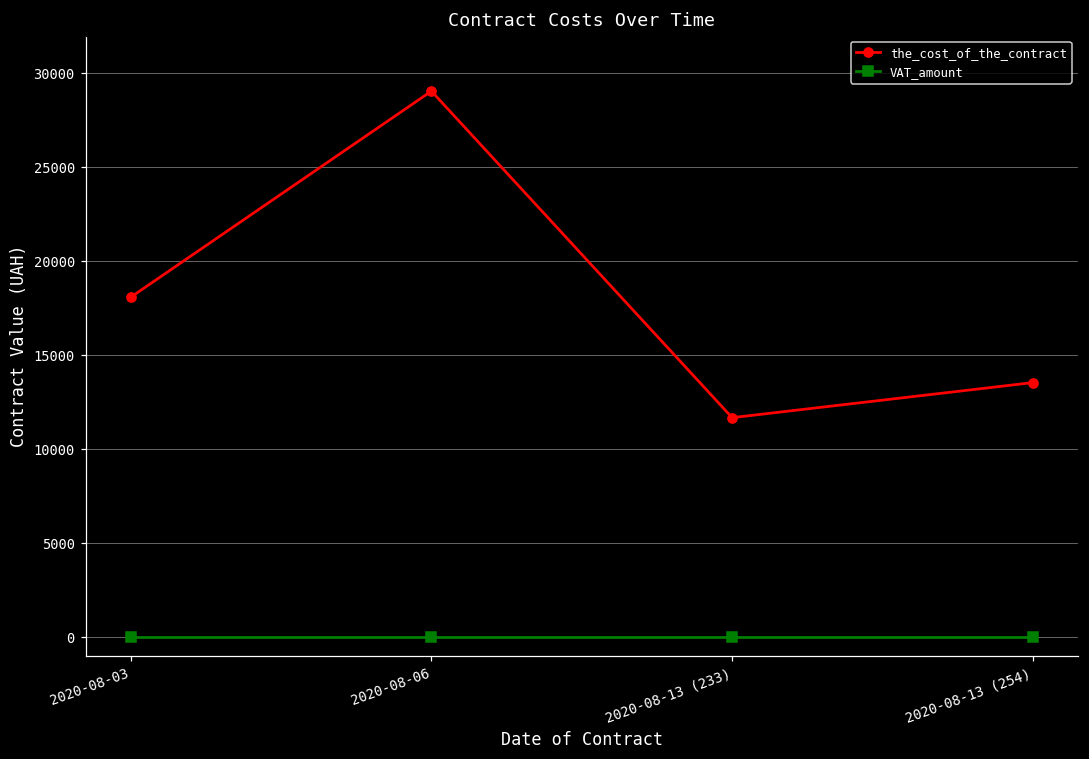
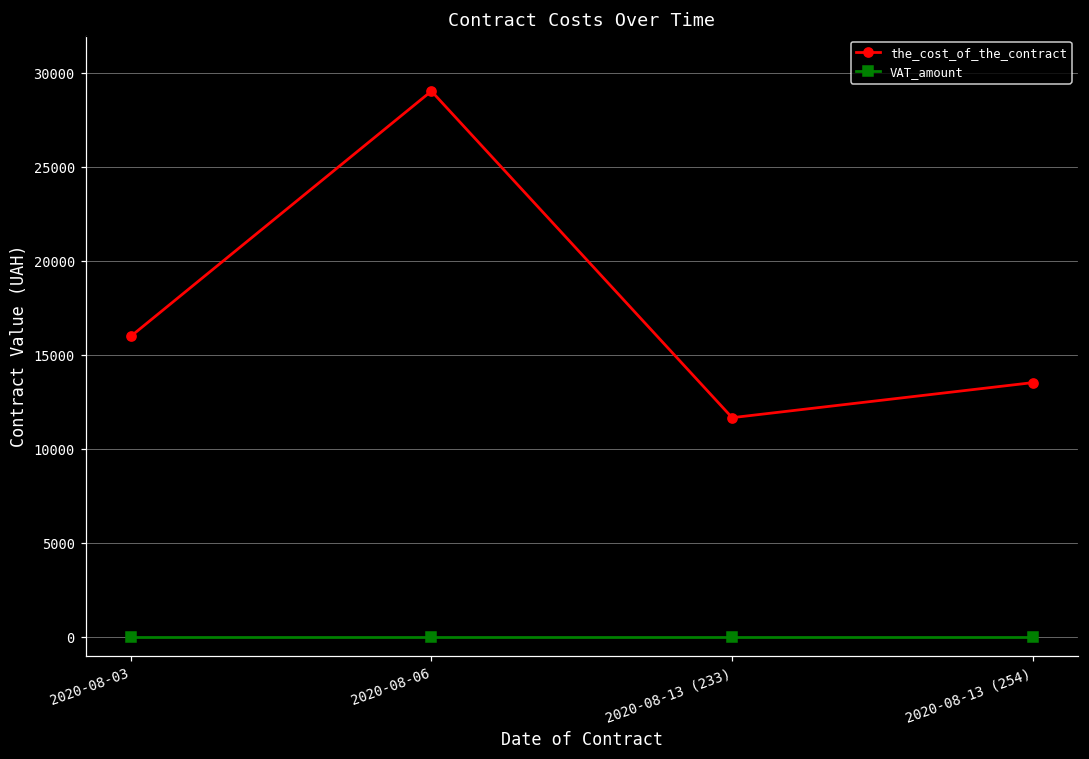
  {
    "the_cost_of_the_contract": {
-     "2020-08-03": 18100,
+     "2020-08-03": 16000,
      "2020-08-06": 29000,
      "2020-08-13 (233)": 11700,
      "2020-08-13 (254)": 13500
    },
    "VAT_amount": {
      "2020-08-03": 0,
      "2020-08-06": 0,
      "2020-08-13 (233)": 0,
      "2020-08-13 (254)": 0
    }
  }
